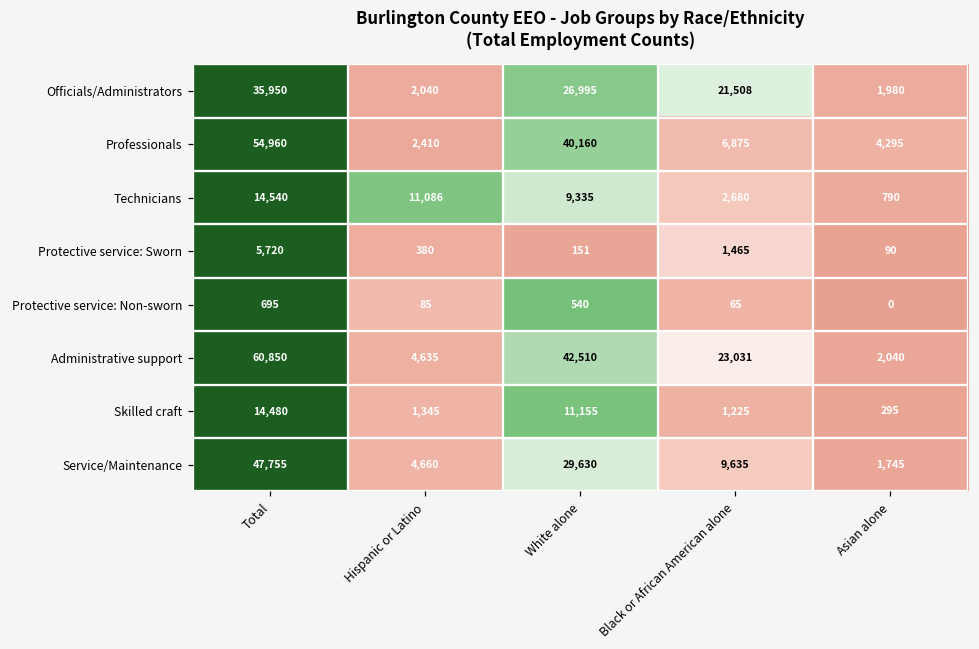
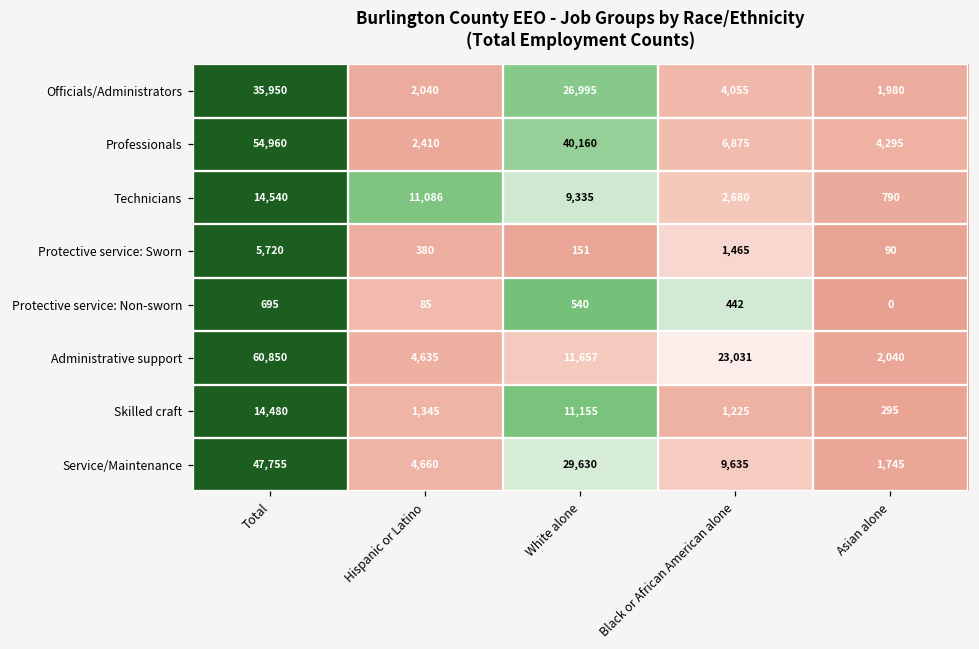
  {
    "Officials/Administrators": {
      "Total": "35,950",
      "Hispanic or Latino": "2,040",
      "White alone": "26,995",
-     "Black or African American alone": "21,508",
+     "Black or African American alone": "4,055",
      "Asian alone": "1,980"
    },
    "Professionals": {
      "Total": "54,960",
      "Hispanic or Latino": "2,410",
      "White alone": "40,160",
      "Black or African American alone": "6,875",
      "Asian alone": "4,295"
    },
    "Technicians": {
      "Total": "14,540",
      "Hispanic or Latino": "11,086",
      "White alone": "9,335",
      "Black or African American alone": "2,680",
      "Asian alone": "790"
    },
    "Protective service: Sworn": {
      "Total": "5,720",
      "Hispanic or Latino": "380",
      "White alone": "151",
      "Black or African American alone": "1,465",
      "Asian alone": "90"
    },
    "Protective service: Non-sworn": {
      "Total": "695",
      "Hispanic or Latino": "85",
      "White alone": "540",
-     "Black or African American alone": "65",
+     "Black or African American alone": "442",
      "Asian alone": "0"
    },
    "Administrative support": {
      "Total": "60,850",
      "Hispanic or Latino": "4,635",
-     "White alone": "42,510",
+     "White alone": "11,657",
      "Black or African American alone": "23,031",
      "Asian alone": "2,040"
    },
    "Skilled craft": {
      "Total": "14,480",
      "Hispanic or Latino": "1,345",
      "White alone": "11,155",
      "Black or African American alone": "1,225",
      "Asian alone": "295"
    },
    "Service/Maintenance": {
      "Total": "47,755",
      "Hispanic or Latino": "4,660",
      "White alone": "29,630",
      "Black or African American alone": "9,635",
      "Asian alone": "1,745"
    }
  }
